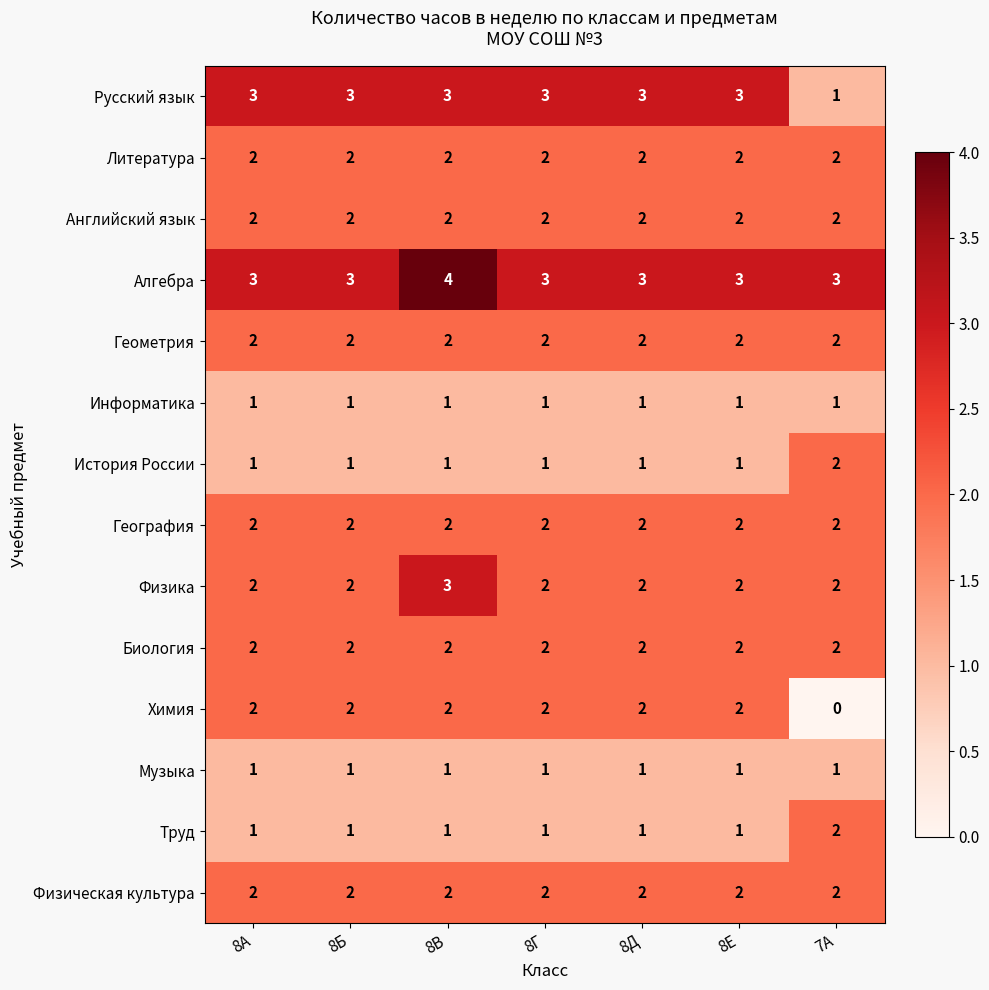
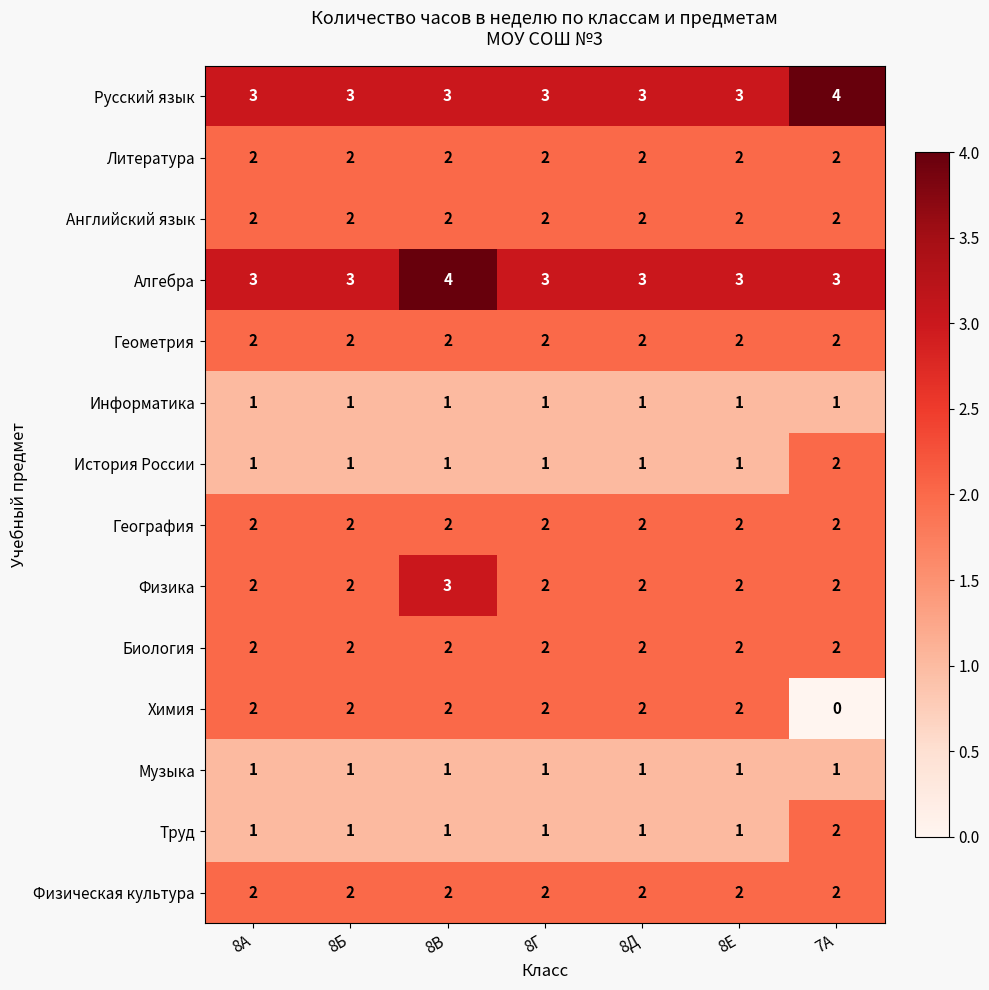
  {
    "Русский язык": {
      "8А": 3,
      "8Б": 3,
      "8В": 3,
      "8Г": 3,
      "8Д": 3,
      "8Е": 3,
-     "7А": 1
+     "7А": 4
    },
    "Литература": {
      "8А": 2,
      "8Б": 2,
      "8В": 2,
      "8Г": 2,
      "8Д": 2,
      "8Е": 2,
      "7А": 2
    },
    "Английский язык": {
      "8А": 2,
      "8Б": 2,
      "8В": 2,
      "8Г": 2,
      "8Д": 2,
      "8Е": 2,
      "7А": 2
    },
    "Алгебра": {
      "8А": 3,
      "8Б": 3,
      "8В": 4,
      "8Г": 3,
      "8Д": 3,
      "8Е": 3,
      "7А": 3
    },
    "Геометрия": {
      "8А": 2,
      "8Б": 2,
      "8В": 2,
      "8Г": 2,
      "8Д": 2,
      "8Е": 2,
      "7А": 2
    },
    "Информатика": {
      "8А": 1,
      "8Б": 1,
      "8В": 1,
      "8Г": 1,
      "8Д": 1,
      "8Е": 1,
      "7А": 1
    },
    "История России": {
      "8А": 1,
      "8Б": 1,
      "8В": 1,
      "8Г": 1,
      "8Д": 1,
      "8Е": 1,
      "7А": 2
    },
    "География": {
      "8А": 2,
      "8Б": 2,
      "8В": 2,
      "8Г": 2,
      "8Д": 2,
      "8Е": 2,
      "7А": 2
    },
    "Физика": {
      "8А": 2,
      "8Б": 2,
      "8В": 3,
      "8Г": 2,
      "8Д": 2,
      "8Е": 2,
      "7А": 2
    },
    "Биология": {
      "8А": 2,
      "8Б": 2,
      "8В": 2,
      "8Г": 2,
      "8Д": 2,
      "8Е": 2,
      "7А": 2
    },
    "Химия": {
      "8А": 2,
      "8Б": 2,
      "8В": 2,
      "8Г": 2,
      "8Д": 2,
      "8Е": 2,
      "7А": 0
    },
    "Музыка": {
      "8А": 1,
      "8Б": 1,
      "8В": 1,
      "8Г": 1,
      "8Д": 1,
      "8Е": 1,
      "7А": 1
    },
    "Труд": {
      "8А": 1,
      "8Б": 1,
      "8В": 1,
      "8Г": 1,
      "8Д": 1,
      "8Е": 1,
      "7А": 2
    },
    "Физическая культура": {
      "8А": 2,
      "8Б": 2,
      "8В": 2,
      "8Г": 2,
      "8Д": 2,
      "8Е": 2,
      "7А": 2
    }
  }
